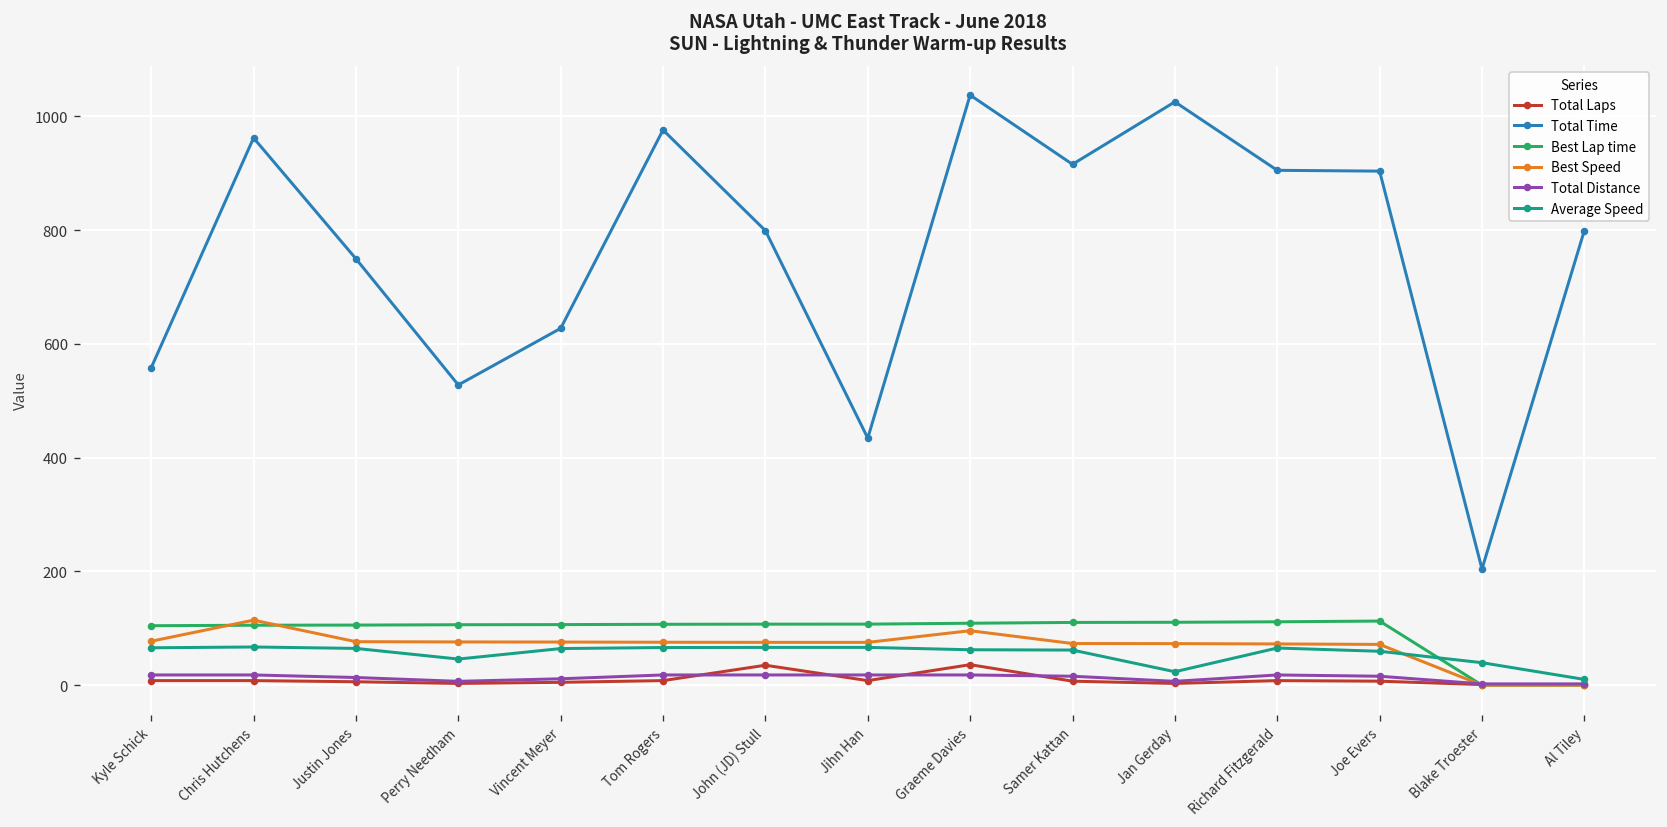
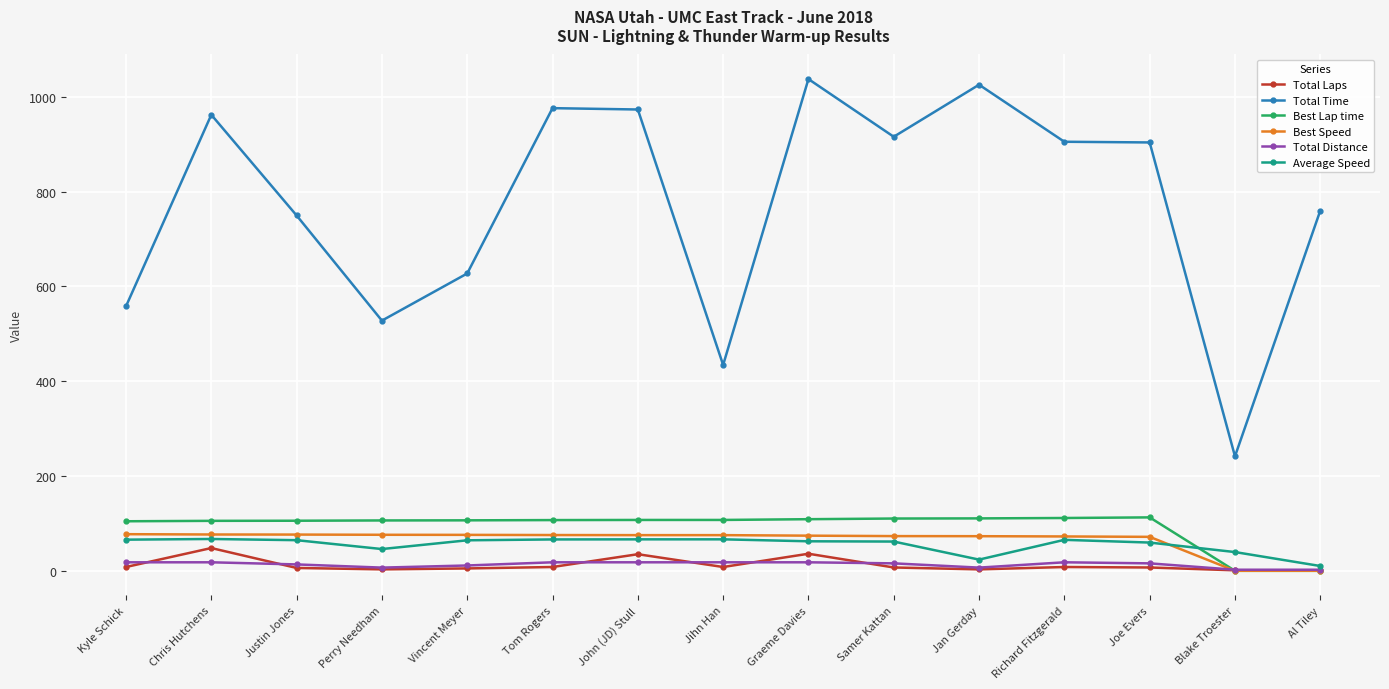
  {
    "Total Laps": {
      "Kyle Schick": 10,
-     "Chris Hutchens": 10,
+     "Chris Hutchens": 50,
      "Justin Jones": 10,
      "Vincent Meyer": 10,
      "Tom Rogers": 10,
      "John (JD) Stull": 40,
      "Jihn Han": 10,
      "Graeme Davies": 40,
      "Samer Kattan": 10,
      "Richard Fitzgerald": 10,
      "Joe Evers": 10
    },
    "Total Time": {
      "Kyle Schick": 560,
      "Chris Hutchens": 960,
      "Justin Jones": 750,
      "Perry Needham": 530,
      "Vincent Meyer": 630,
      "Tom Rogers": 980,
-     "John (JD) Stull": 800,
+     "John (JD) Stull": 970,
      "Jihn Han": 430,
      "Graeme Davies": 1040,
      "Samer Kattan": 920,
      "Jan Gerday": 1030,
      "Richard Fitzgerald": 910,
      "Joe Evers": 900,
-     "Blake Troester": 200,
-     "Al Tiley": 800
+     "Blake Troester": 240,
+     "Al Tiley": 760
    },
    "Best Speed": {
      "Kyle Schick": 80,
-     "Chris Hutchens": 110,
+     "Chris Hutchens": 80,
      "Justin Jones": 80,
      "Perry Needham": 80,
      "Vincent Meyer": 80,
      "Tom Rogers": 80,
      "John (JD) Stull": 80,
      "Jihn Han": 80,
-     "Graeme Davies": 100,
+     "Graeme Davies": 70,
      "Samer Kattan": 70,
      "Jan Gerday": 70,
      "Richard Fitzgerald": 70,
      "Joe Evers": 70
    },
    "Total Distance": {
      "Kyle Schick": 20,
      "Chris Hutchens": 20,
      "Justin Jones": 10,
      "Vincent Meyer": 10,
      "Tom Rogers": 20,
      "John (JD) Stull": 20,
      "Jihn Han": 20,
      "Graeme Davies": 20,
      "Samer Kattan": 20,
      "Richard Fitzgerald": 20,
      "Joe Evers": 20
    }
  }
